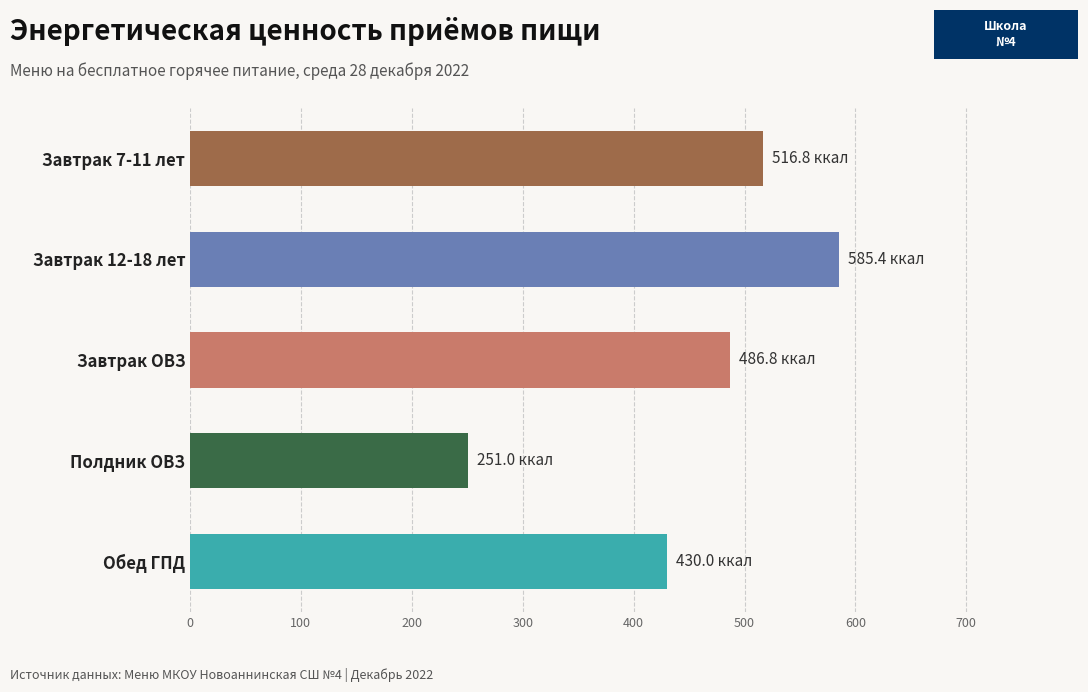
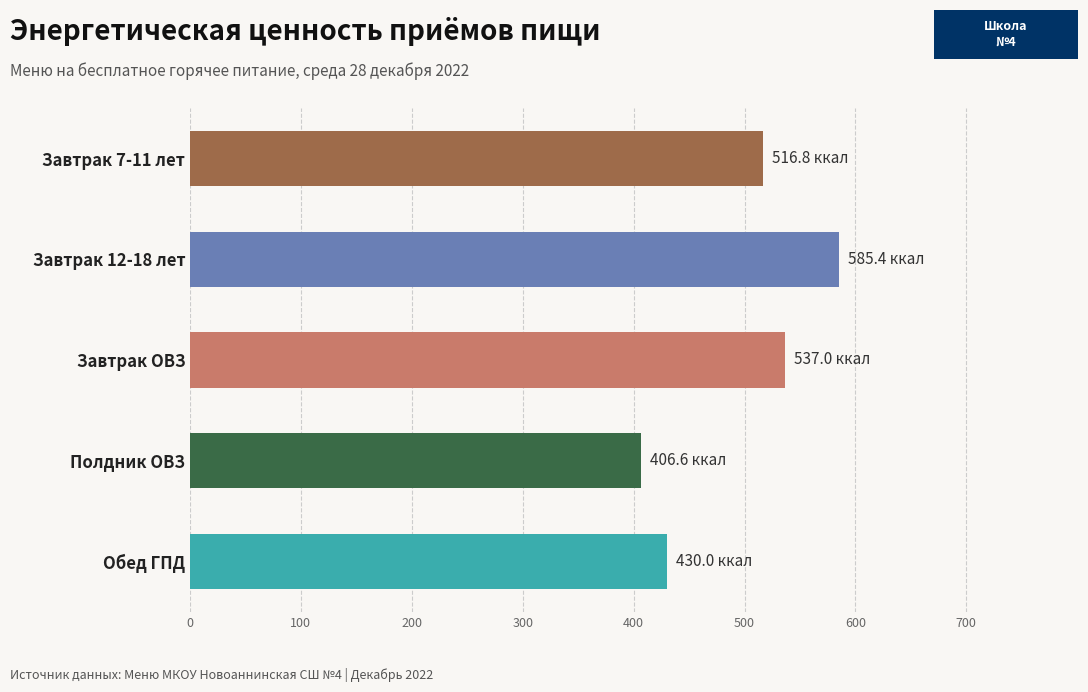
  {
    "Завтрак 7-11 лет": 516.8,
    "Завтрак 12-18 лет": 585.4,
-   "Завтрак ОВЗ": 486.8,
-   "Полдник ОВЗ": 251.0,
+   "Завтрак ОВЗ": 537.0,
+   "Полдник ОВЗ": 406.6,
    "Обед ГПД": 430.0
  }
